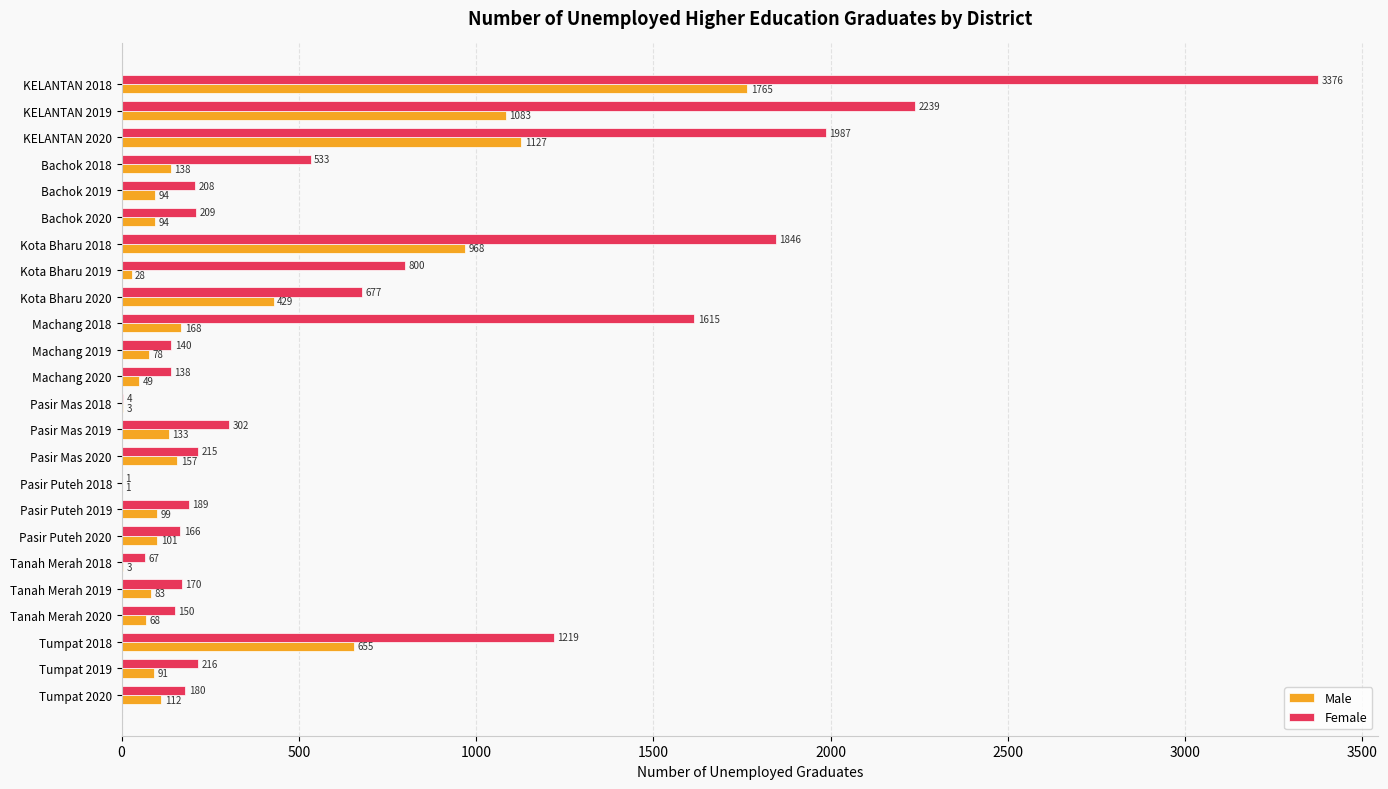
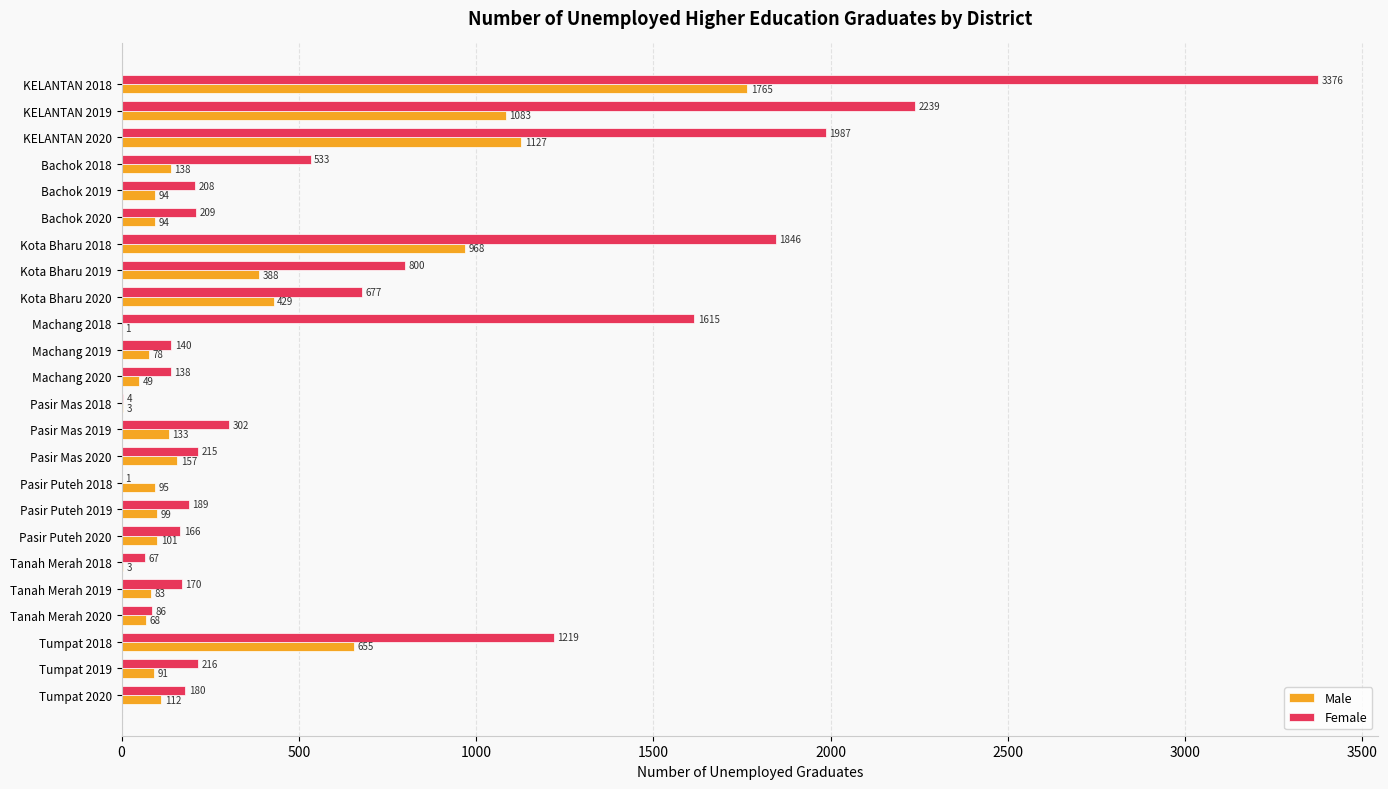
  {
    "Male": {
      "KELANTAN 2018": 1765,
      "KELANTAN 2019": 1083,
      "KELANTAN 2020": 1127,
      "Bachok 2018": 138,
      "Bachok 2019": 94,
      "Bachok 2020": 94,
      "Kota Bharu 2018": 968,
-     "Kota Bharu 2019": 28,
+     "Kota Bharu 2019": 388,
      "Kota Bharu 2020": 429,
-     "Machang 2018": 168,
+     "Machang 2018": 1,
      "Machang 2019": 78,
      "Machang 2020": 49,
      "Pasir Mas 2018": 3,
      "Pasir Mas 2019": 133,
      "Pasir Mas 2020": 157,
-     "Pasir Puteh 2018": 1,
+     "Pasir Puteh 2018": 95,
      "Pasir Puteh 2019": 99,
      "Pasir Puteh 2020": 101,
      "Tanah Merah 2018": 3,
      "Tanah Merah 2019": 83,
      "Tanah Merah 2020": 68,
      "Tumpat 2018": 655,
      "Tumpat 2019": 91,
      "Tumpat 2020": 112
    },
    "Female": {
      "KELANTAN 2018": 3376,
      "KELANTAN 2019": 2239,
      "KELANTAN 2020": 1987,
      "Bachok 2018": 533,
      "Bachok 2019": 208,
      "Bachok 2020": 209,
      "Kota Bharu 2018": 1846,
      "Kota Bharu 2019": 800,
      "Kota Bharu 2020": 677,
      "Machang 2018": 1615,
      "Machang 2019": 140,
      "Machang 2020": 138,
      "Pasir Mas 2018": 4,
      "Pasir Mas 2019": 302,
      "Pasir Mas 2020": 215,
      "Pasir Puteh 2018": 1,
      "Pasir Puteh 2019": 189,
      "Pasir Puteh 2020": 166,
      "Tanah Merah 2018": 67,
      "Tanah Merah 2019": 170,
-     "Tanah Merah 2020": 150,
+     "Tanah Merah 2020": 86,
      "Tumpat 2018": 1219,
      "Tumpat 2019": 216,
      "Tumpat 2020": 180
    }
  }
